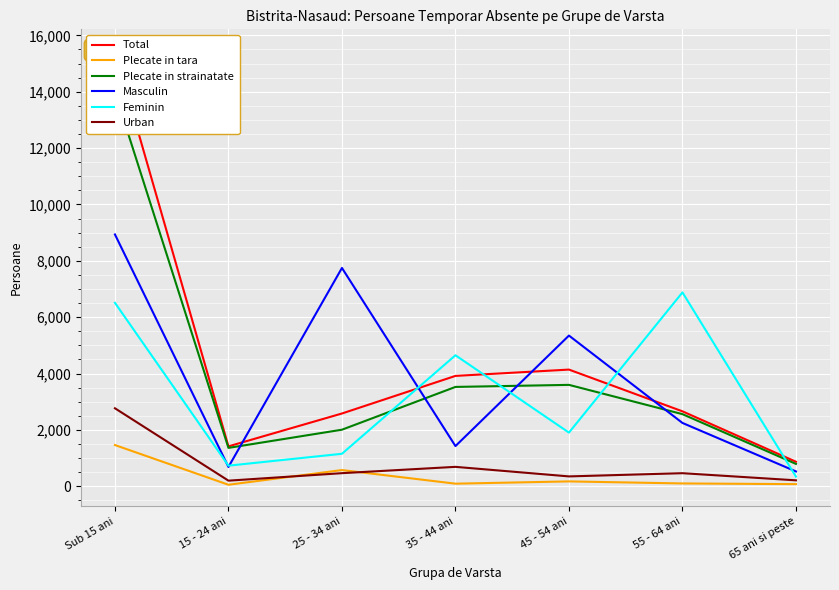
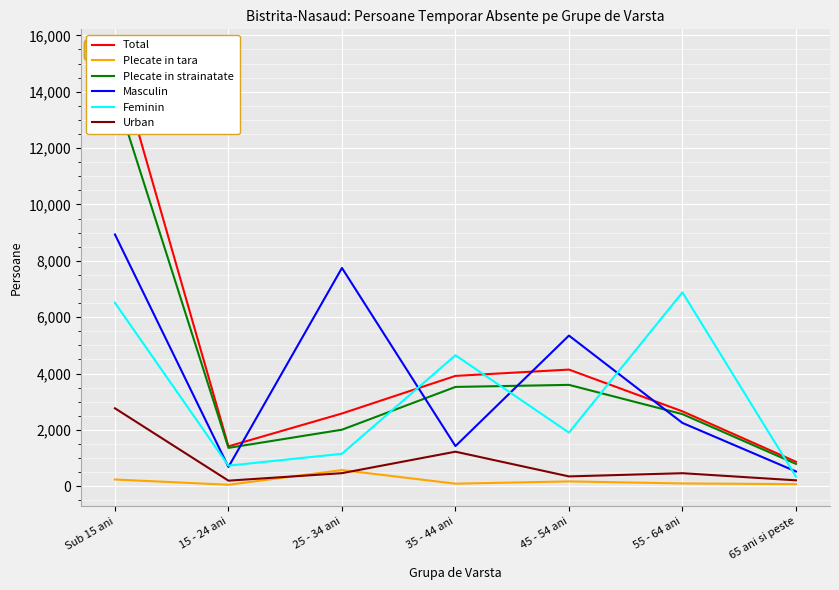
  {
    "Total": {
      "25 - 34 ani": "2,600",
      "35 - 44 ani": "3,900",
      "45 - 54 ani": "4,100",
      "55 - 64 ani": "2,700"
    },
    "Plecate in tara": {
-     "Sub 15 ani": "1,500",
+     "Sub 15 ani": "200",
      "15 - 24 ani": "100",
      "25 - 34 ani": "600",
      "35 - 44 ani": "100",
      "45 - 54 ani": "200",
      "55 - 64 ani": "100",
      "65 ani si peste": "100"
    },
    "Plecate in strainatate": {
      "25 - 34 ani": "2,000",
      "35 - 44 ani": "3,500",
      "45 - 54 ani": "3,600",
      "55 - 64 ani": "2,600"
    },
    "Masculin": {
      "Sub 15 ani": "8,900",
      "25 - 34 ani": "7,700",
      "35 - 44 ani": "1,400",
      "45 - 54 ani": "5,300",
      "55 - 64 ani": "2,200",
      "65 ani si peste": "500"
    },
    "Feminin": {
      "Sub 15 ani": "6,500",
      "25 - 34 ani": "1,200",
      "35 - 44 ani": "4,600",
      "45 - 54 ani": "1,900",
      "55 - 64 ani": "6,900",
      "65 ani si peste": "300"
    },
    "Urban": {
      "Sub 15 ani": "2,800",
      "15 - 24 ani": "200",
      "25 - 34 ani": "500",
-     "35 - 44 ani": "700",
+     "35 - 44 ani": "1,200",
      "45 - 54 ani": "400",
      "55 - 64 ani": "500",
      "65 ani si peste": "200"
    }
  }
